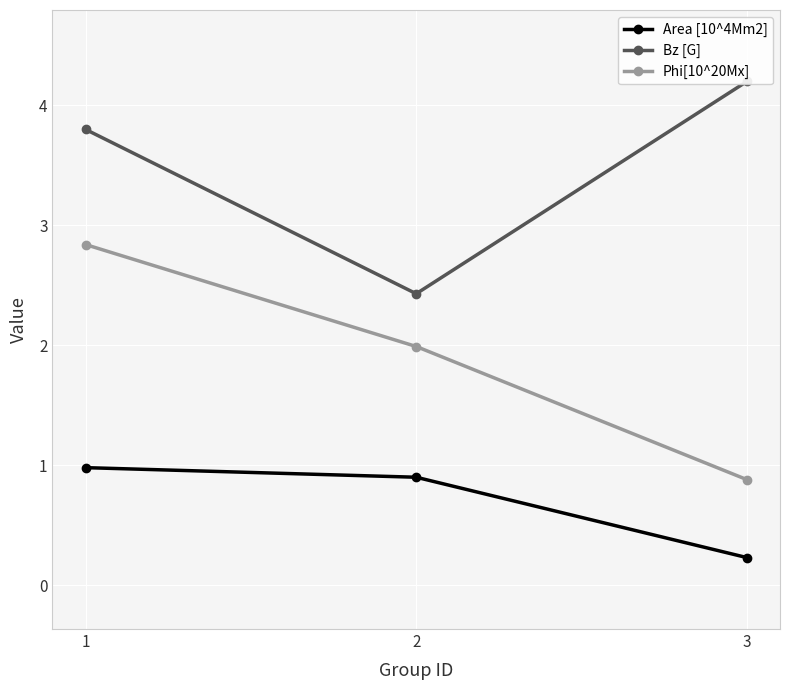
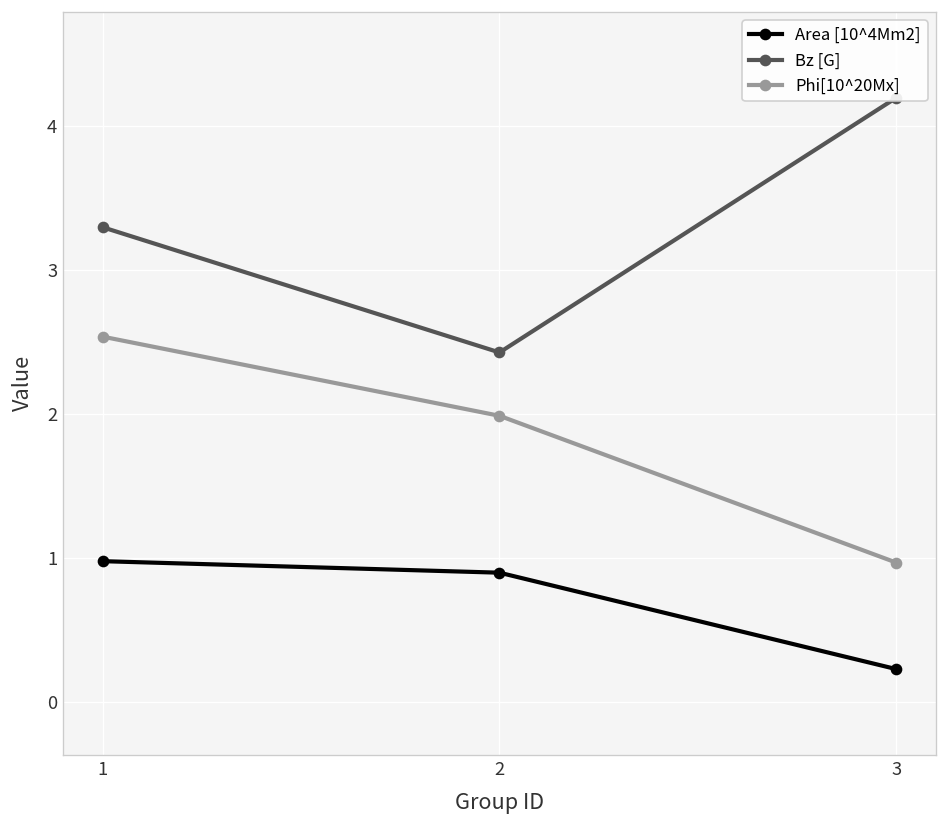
  {
    "Area [10^4Mm2]": {
      "1": 0.98,
      "2": 0.90,
      "3": 0.23
    },
    "Bz [G]": {
-     "1": 3.8,
+     "1": 3.3,
      "2": 2.43
    },
    "Phi[10^20Mx]": {
-     "1": 2.84,
+     "1": 2.54,
      "2": 1.99,
-     "3": 0.88
+     "3": 0.97
    }
  }
